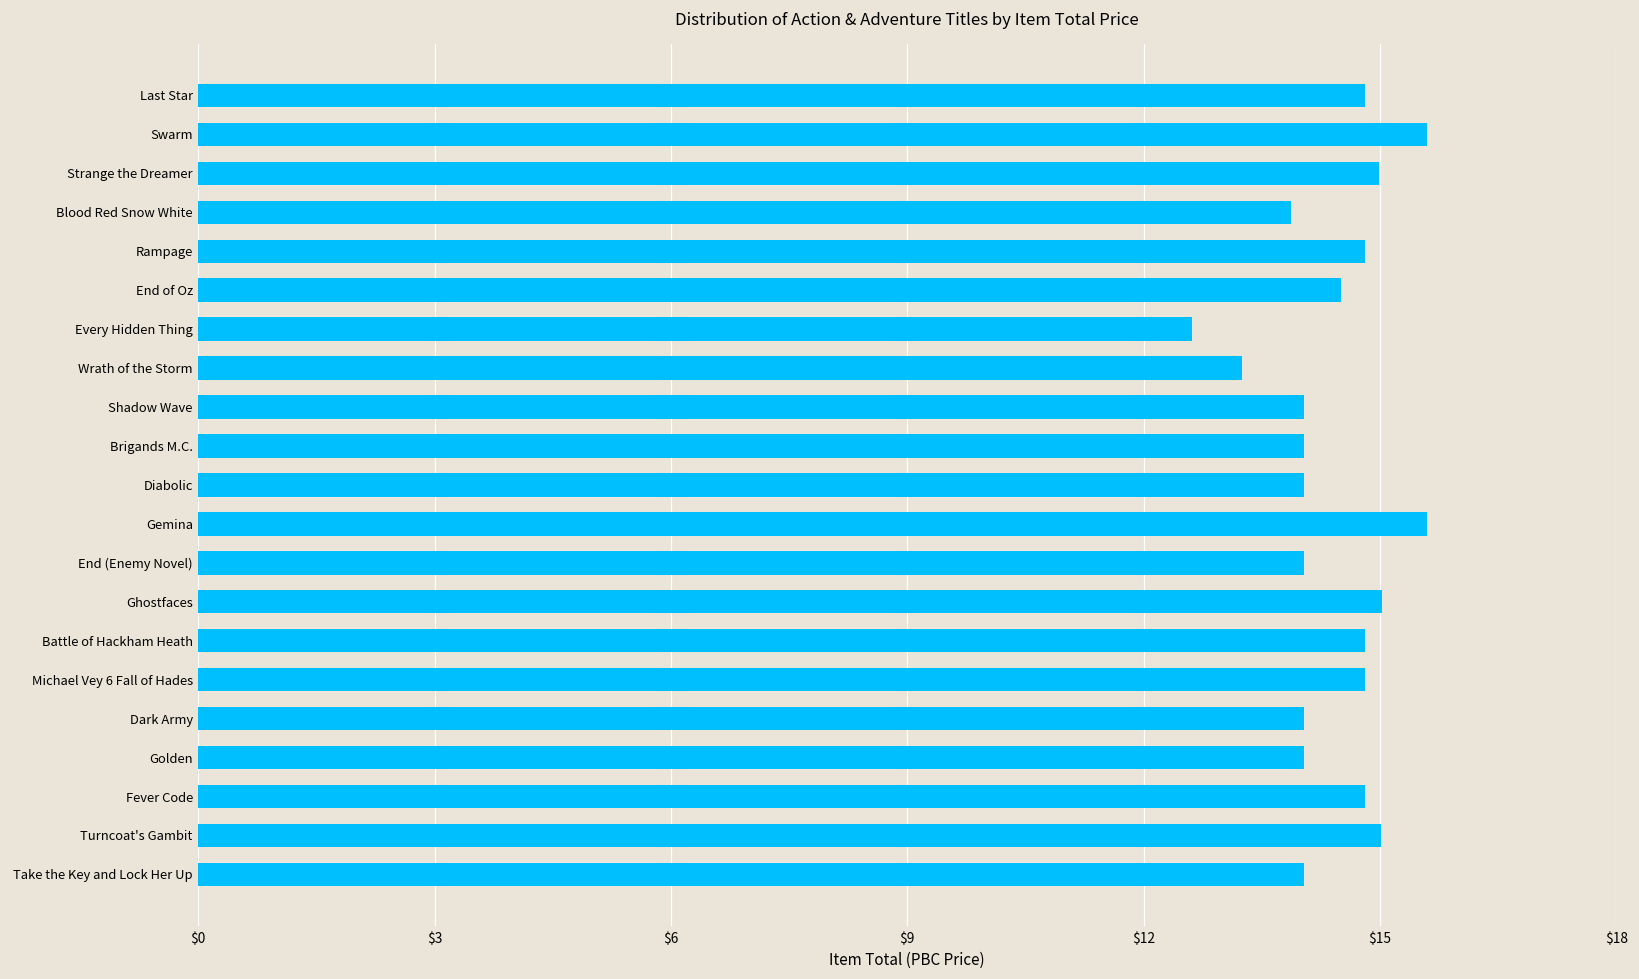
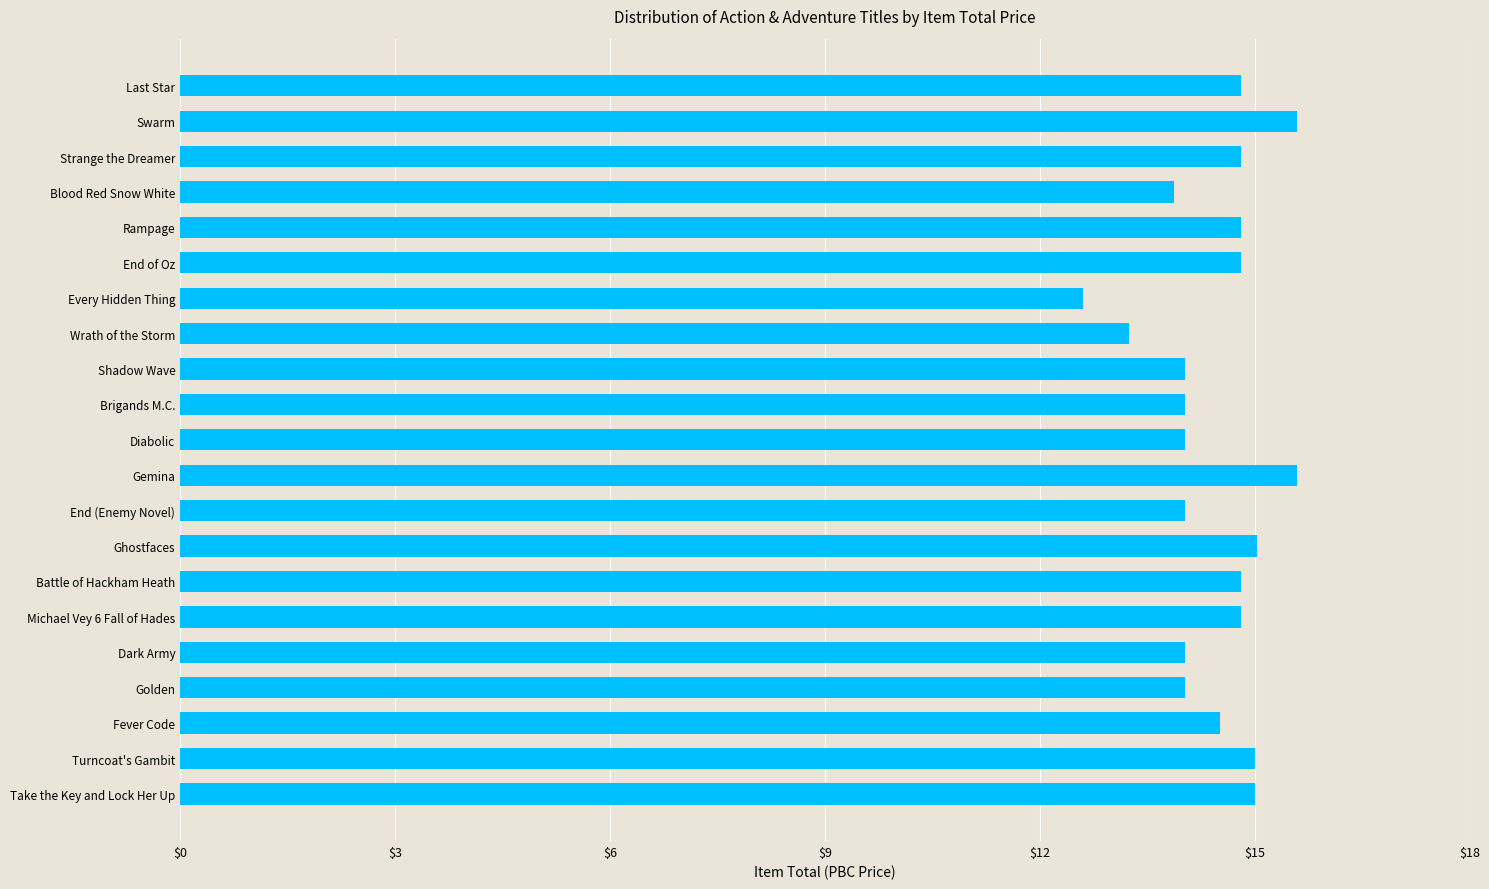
  {
    "Last Star": "$14.8",
    "Swarm": "$15.6",
-   "Strange the Dreamer": "$15.0",
+   "Strange the Dreamer": "$14.8",
    "Blood Red Snow White": "$13.9",
    "Rampage": "$14.8",
-   "End of Oz": "$14.5",
+   "End of Oz": "$14.8",
    "Every Hidden Thing": "$12.6",
    "Wrath of the Storm": "$13.3",
    "Shadow Wave": "$14.0",
    "Brigands M.C.": "$14.0",
    "Diabolic": "$14.0",
    "Gemina": "$15.6",
    "End (Enemy Novel)": "$14.0",
    "Ghostfaces": "$15.0",
    "Battle of Hackham Heath": "$14.8",
    "Michael Vey 6 Fall of Hades": "$14.8",
    "Dark Army": "$14.0",
    "Golden": "$14.0",
-   "Fever Code": "$14.8",
+   "Fever Code": "$14.5",
    "Turncoat's Gambit": "$15.0",
-   "Take the Key and Lock Her Up": "$14.0"
+   "Take the Key and Lock Her Up": "$15.0"
  }
